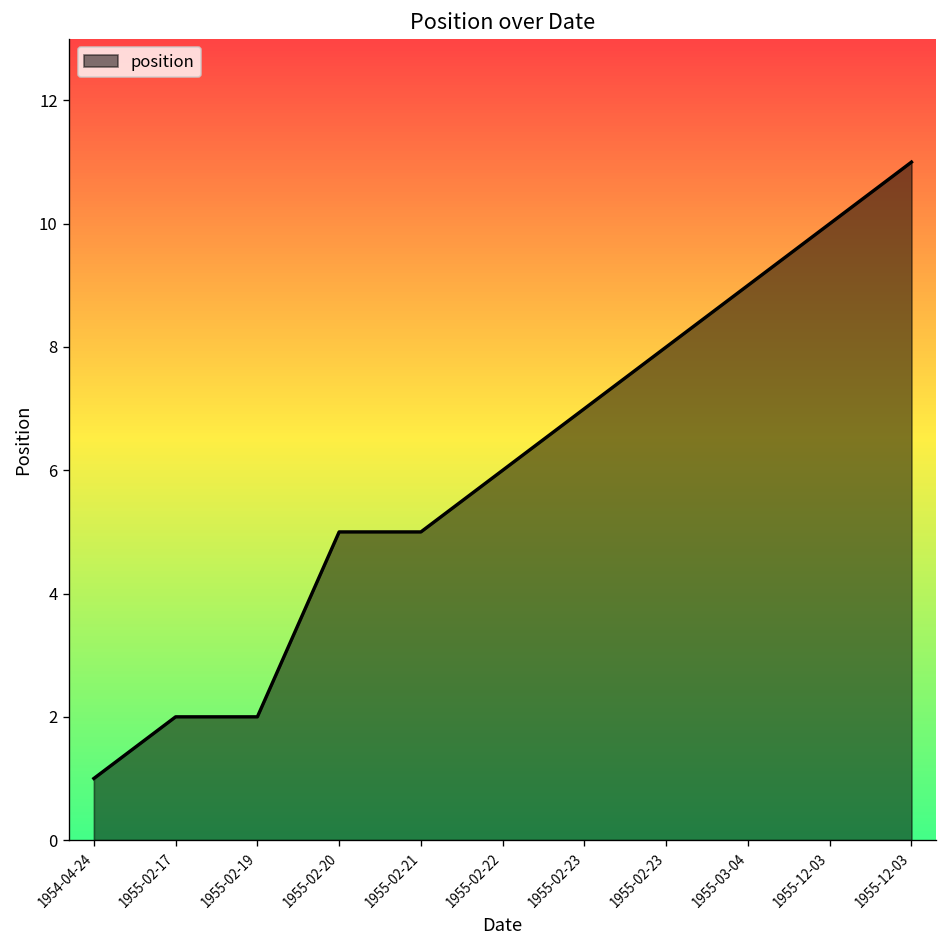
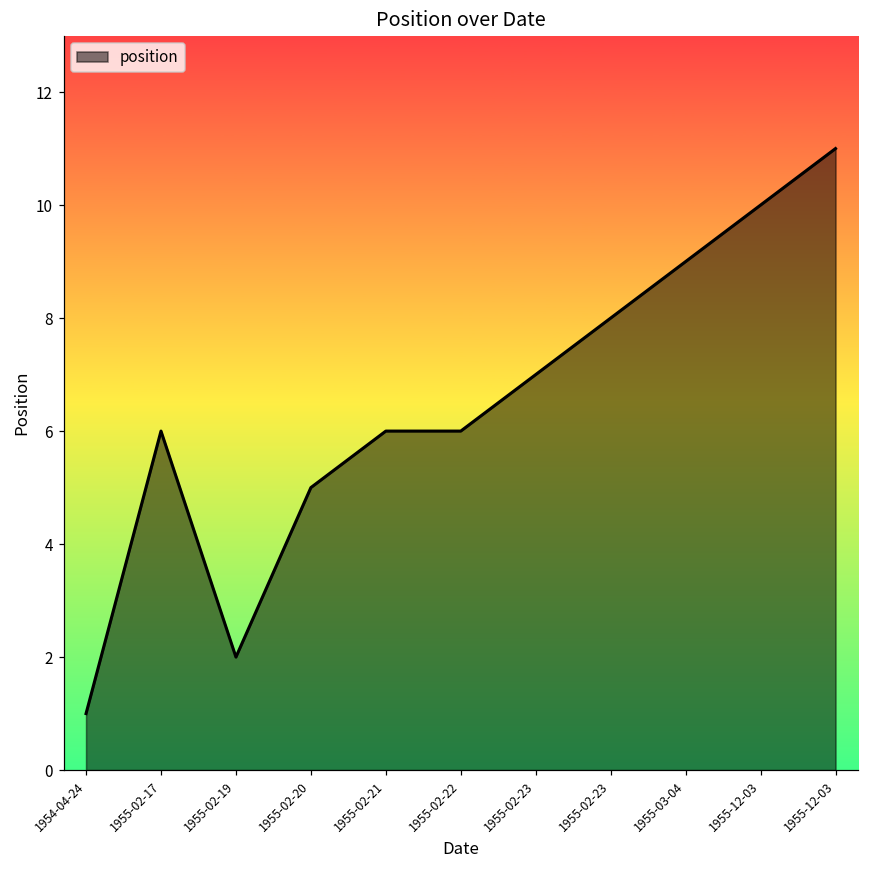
  {
    "1954-04-24": 1,
-   "1955-02-17": 2,
+   "1955-02-17": 6,
    "1955-02-19": 2,
    "1955-02-20": 5,
-   "1955-02-21": 5,
+   "1955-02-21": 6,
    "1955-02-22": 6,
    "1955-03-04": 9
  }
